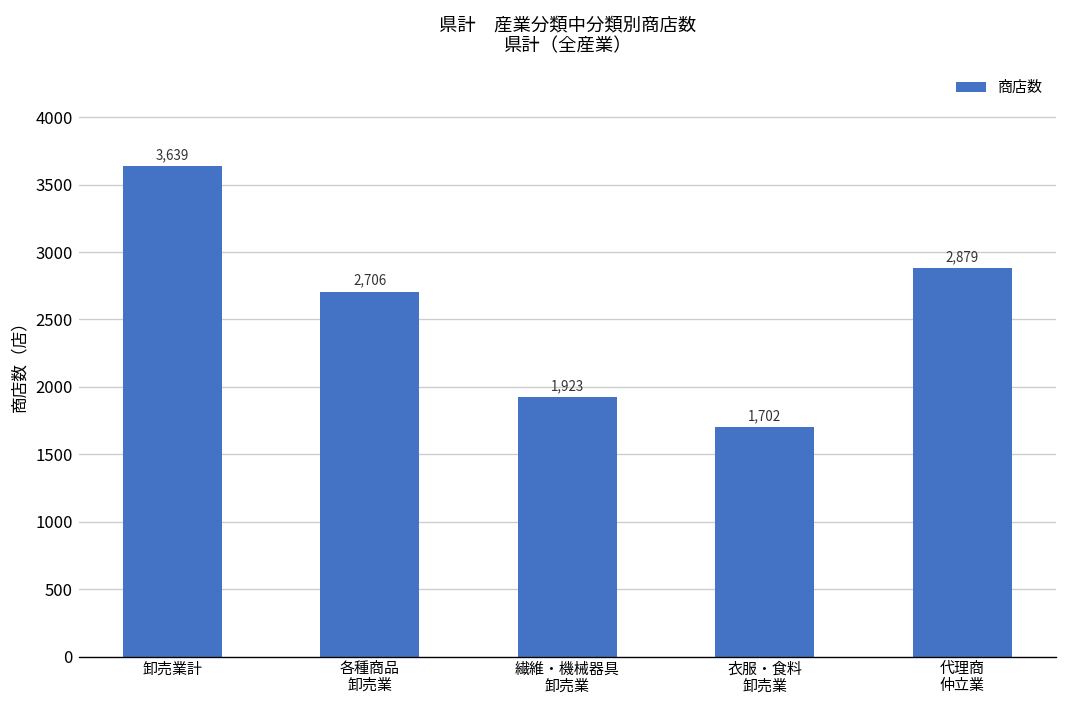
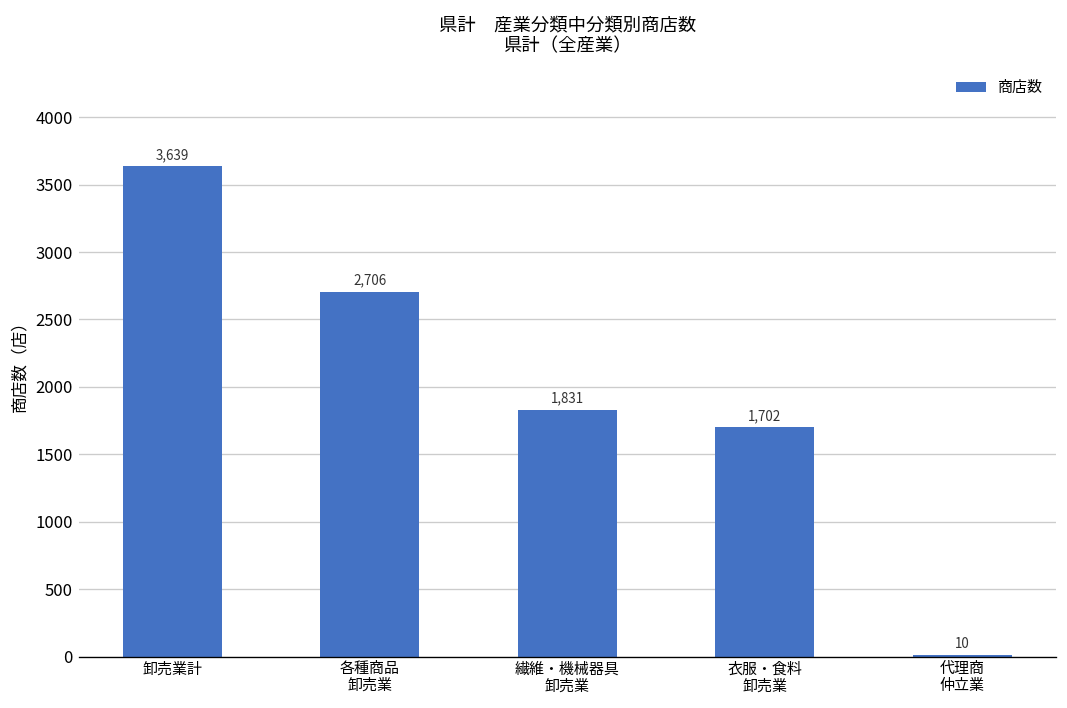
  {
    "卸売業計": "3,639",
    "各種商品 卸売業": "2,706",
-   "繊維・機械器具 卸売業": "1,923",
+   "繊維・機械器具 卸売業": "1,831",
    "衣服・食料 卸売業": "1,702",
-   "代理商 仲立業": "2,879"
+   "代理商 仲立業": "10"
  }
